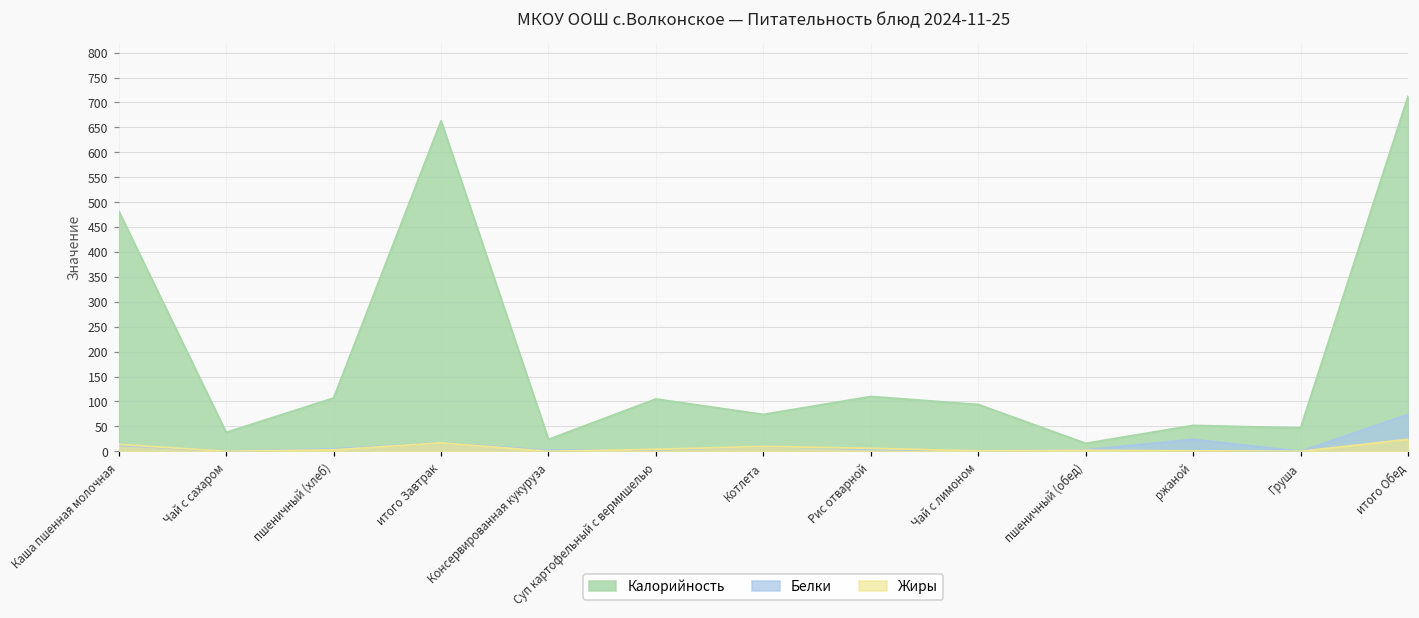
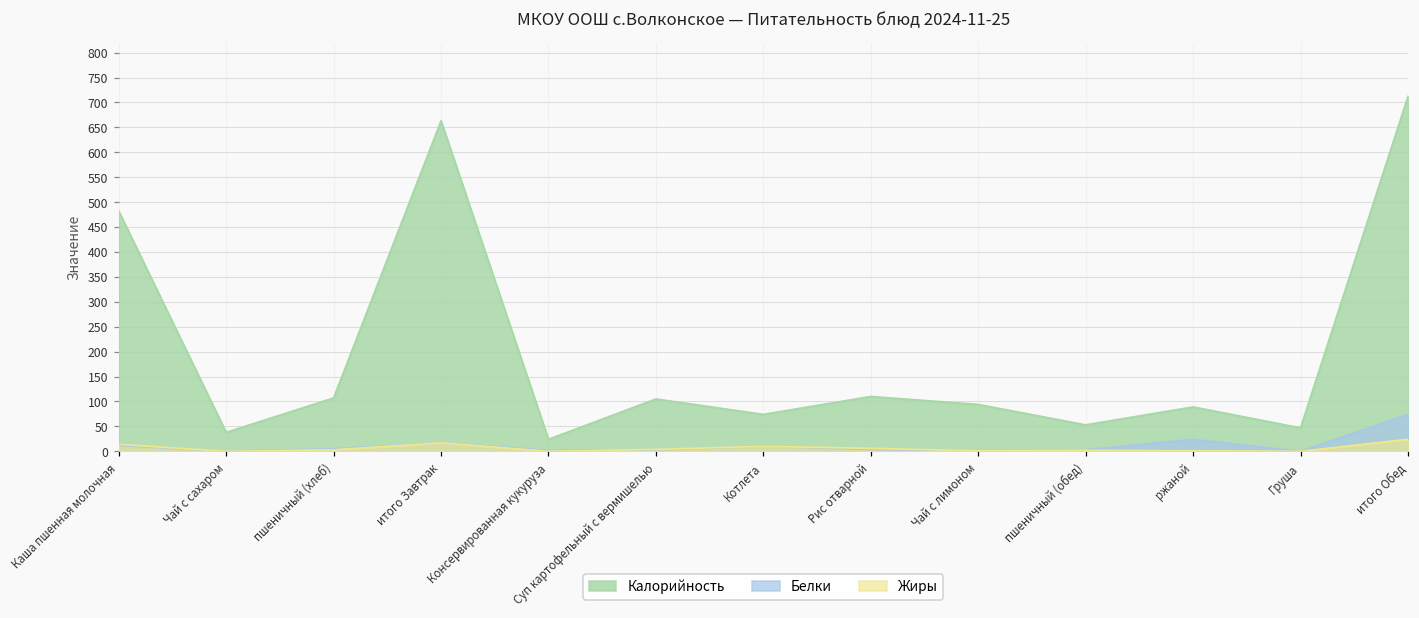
  {
    "Калорийность": {
      "Каша пшенная молочная": 480,
      "Чай с сахаром": 40,
      "пшеничный (хлеб)": 110,
      "итого Завтрак": 660,
      "Консервированная кукуруза": 20,
      "Суп картофельный с вермишелью": 110,
      "Котлета": 70,
      "Рис отварной": 110,
      "Чай с лимоном": 90,
-     "пшеничный (обед)": 20,
-     "ржаной": 50,
+     "пшеничный (обед)": 50,
+     "ржаной": 90,
      "Груша": 50,
      "итого Обед": 710
    },
    "Белки": {
      "ржаной": 20,
      "итого Обед": 70
    },
    "Жиры": {
      "ржаной": 0,
      "итого Обед": 20
    }
  }
